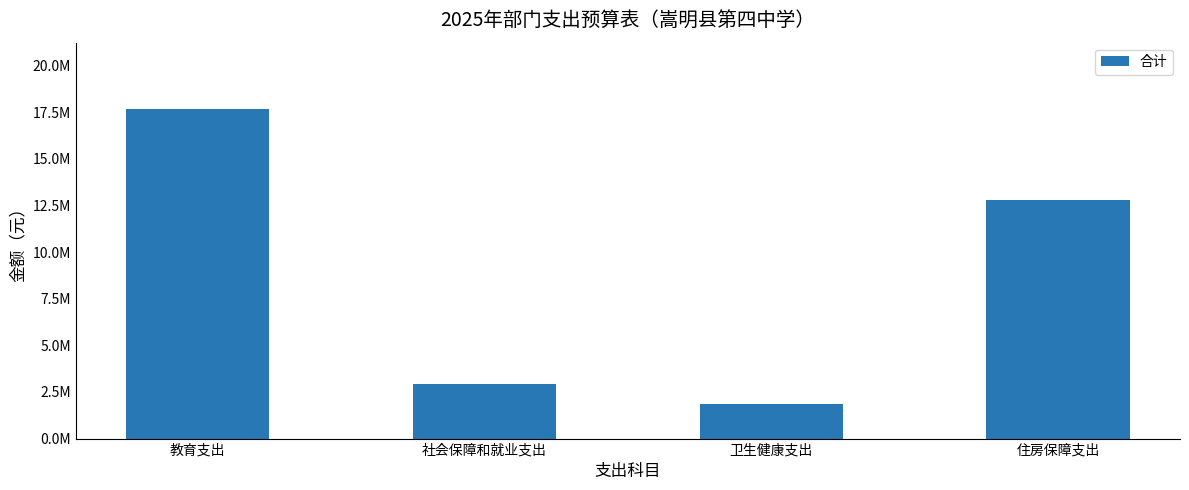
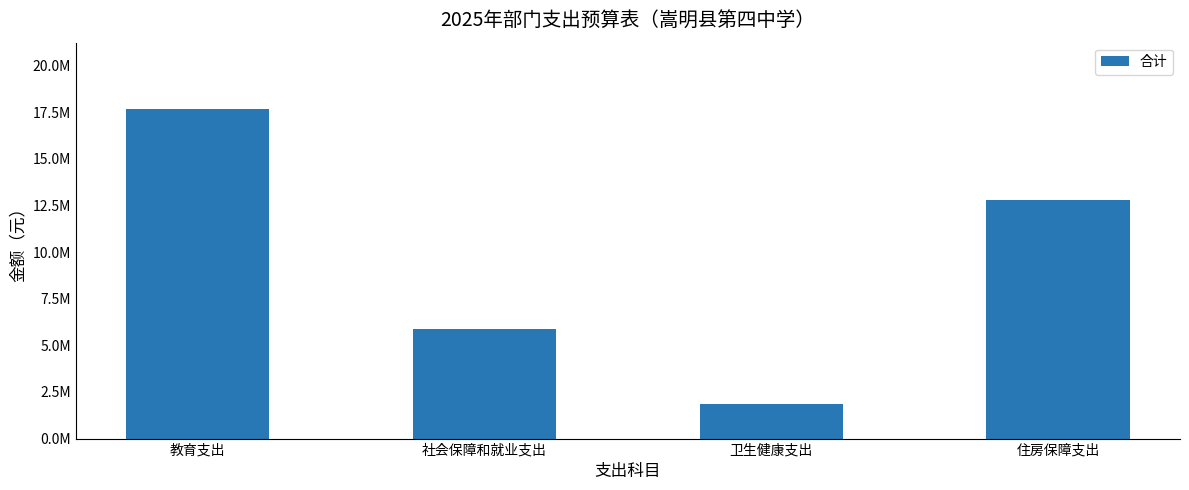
  {
    "教育支出": 17700000,
-   "社会保障和就业支出": 2900000,
+   "社会保障和就业支出": 5900000,
    "卫生健康支出": 1900000,
    "住房保障支出": 12800000
  }
